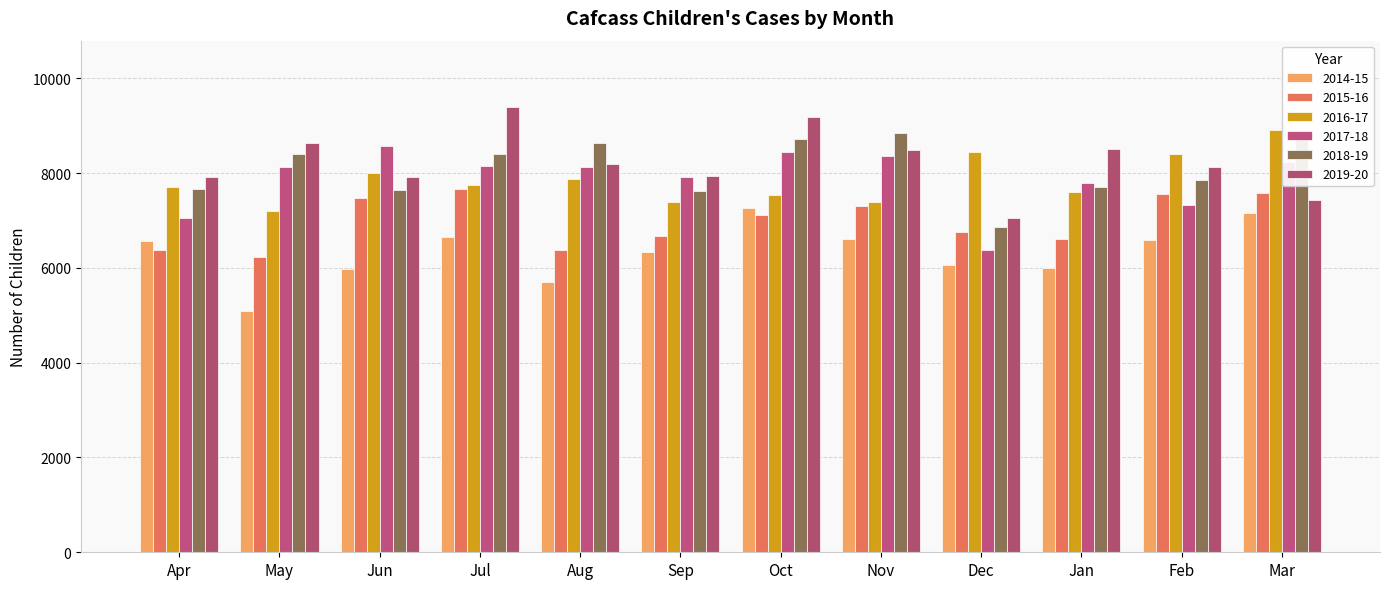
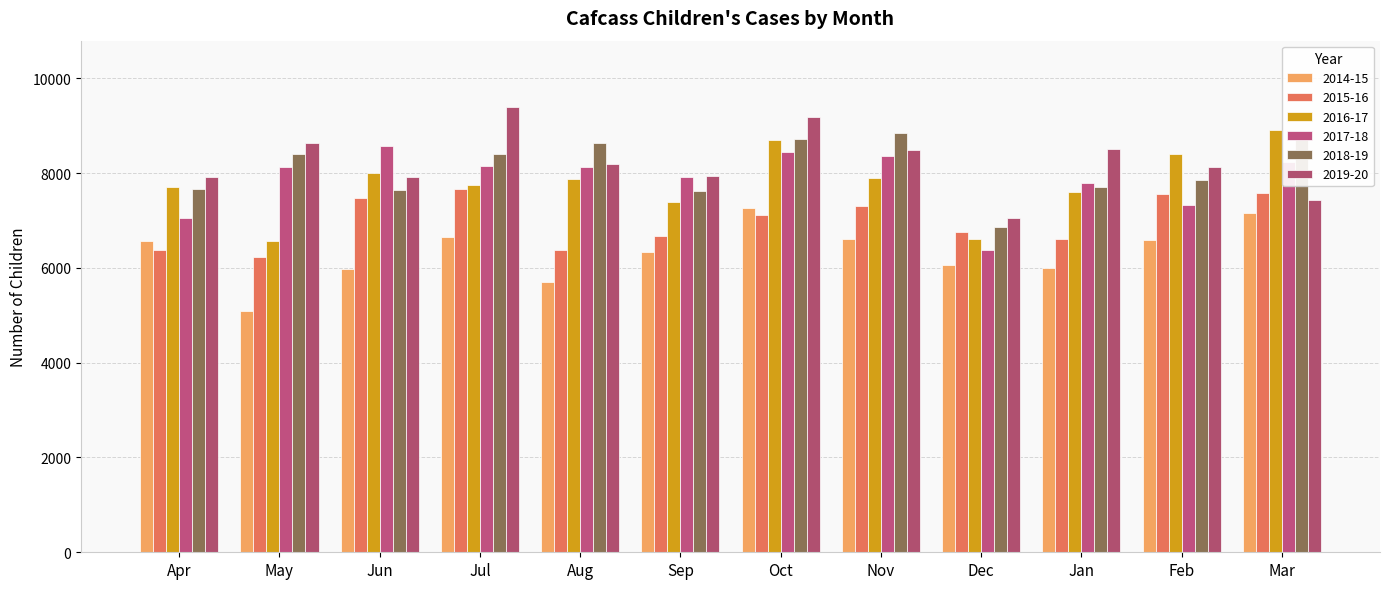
  {
    "2016-17": {
      "Apr": 7700,
-     "May": 7200,
+     "May": 6600,
      "Jun": 8000,
      "Jul": 7800,
      "Aug": 7900,
      "Sep": 7400,
-     "Oct": 7500,
-     "Nov": 7400,
-     "Dec": 8500,
+     "Oct": 8700,
+     "Nov": 7900,
+     "Dec": 6600,
      "Jan": 7600,
      "Feb": 8400,
      "Mar": 8900
    }
  }
